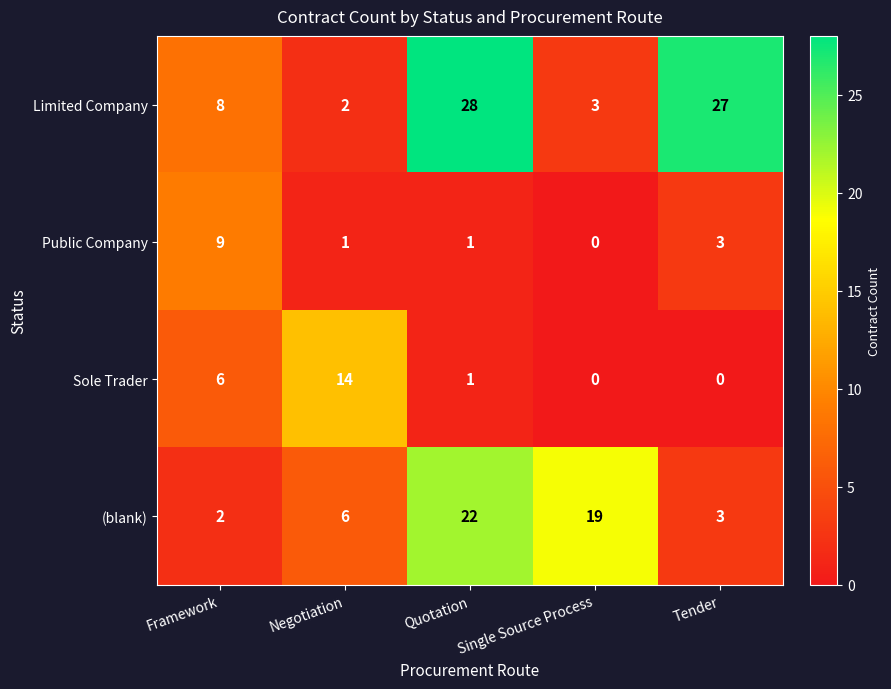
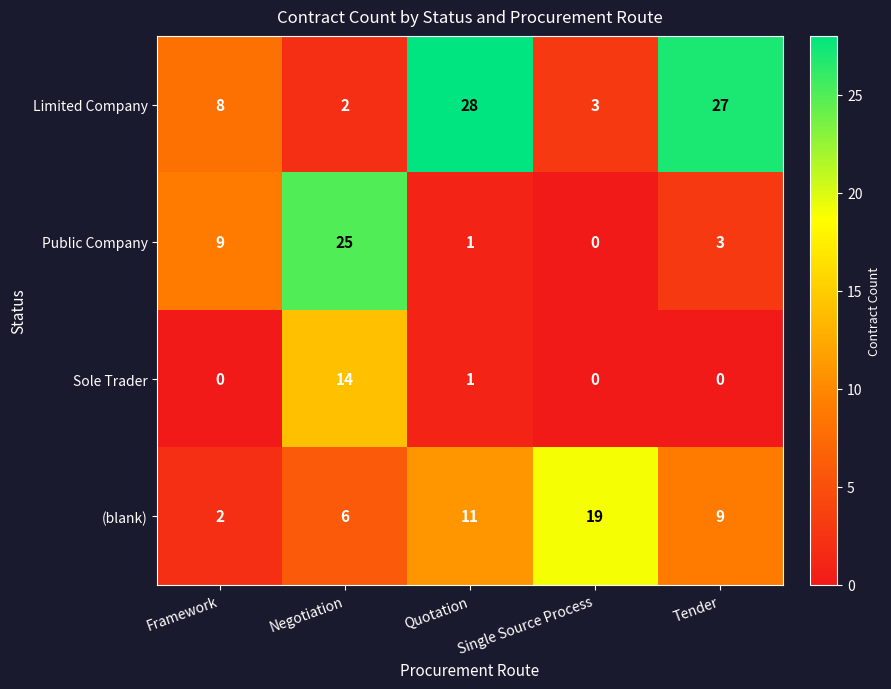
  {
    "Limited Company": {
      "Framework": 8,
      "Negotiation": 2,
      "Quotation": 28,
      "Single Source Process": 3,
      "Tender": 27
    },
    "Public Company": {
      "Framework": 9,
-     "Negotiation": 1,
+     "Negotiation": 25,
      "Quotation": 1,
      "Single Source Process": 0,
      "Tender": 3
    },
    "Sole Trader": {
-     "Framework": 6,
+     "Framework": 0,
      "Negotiation": 14,
      "Quotation": 1,
      "Single Source Process": 0,
      "Tender": 0
    },
    "(blank)": {
      "Framework": 2,
      "Negotiation": 6,
-     "Quotation": 22,
+     "Quotation": 11,
      "Single Source Process": 19,
-     "Tender": 3
+     "Tender": 9
    }
  }
